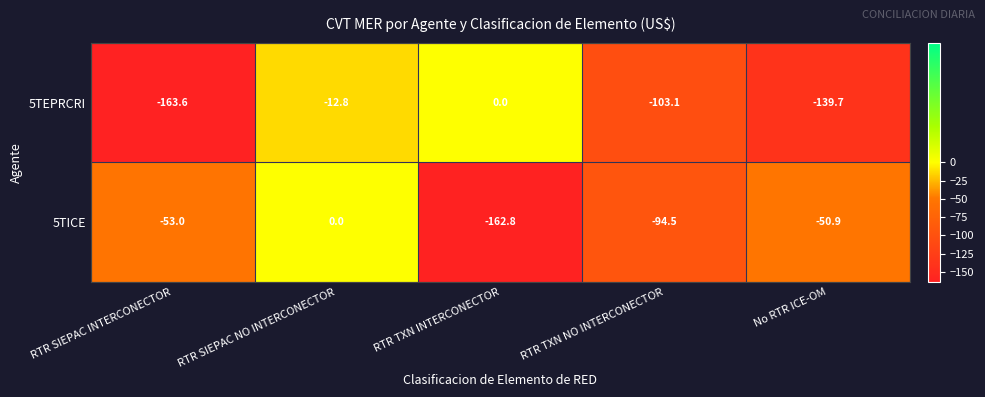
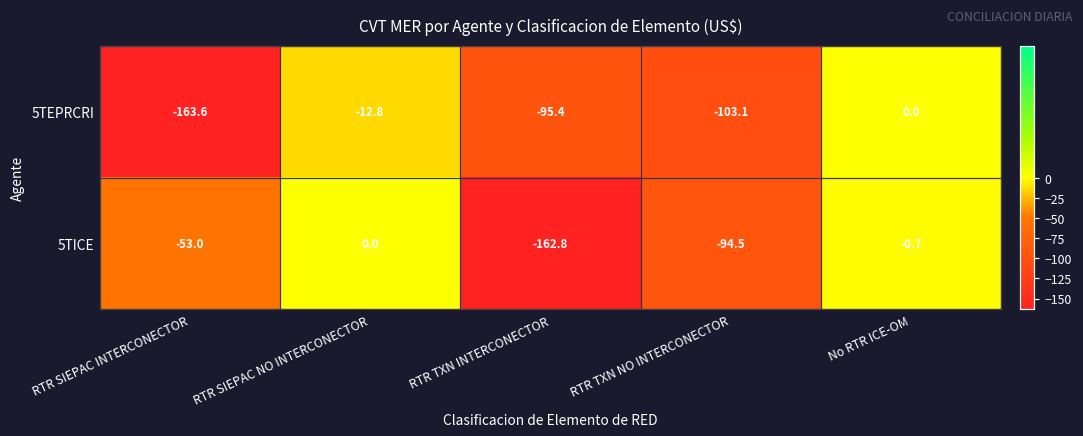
  {
    "5TEPRCRI": {
      "RTR SIEPAC INTERCONECTOR": -163.6,
      "RTR SIEPAC NO INTERCONECTOR": -12.8,
-     "RTR TXN INTERCONECTOR": 0.0,
+     "RTR TXN INTERCONECTOR": -95.4,
      "RTR TXN NO INTERCONECTOR": -103.1,
-     "No RTR ICE-OM": -139.7
+     "No RTR ICE-OM": 0.0
    },
    "5TICE": {
      "RTR SIEPAC INTERCONECTOR": -53.0,
      "RTR SIEPAC NO INTERCONECTOR": 0.0,
      "RTR TXN INTERCONECTOR": -162.8,
      "RTR TXN NO INTERCONECTOR": -94.5,
-     "No RTR ICE-OM": -50.9
+     "No RTR ICE-OM": -0.7
    }
  }
